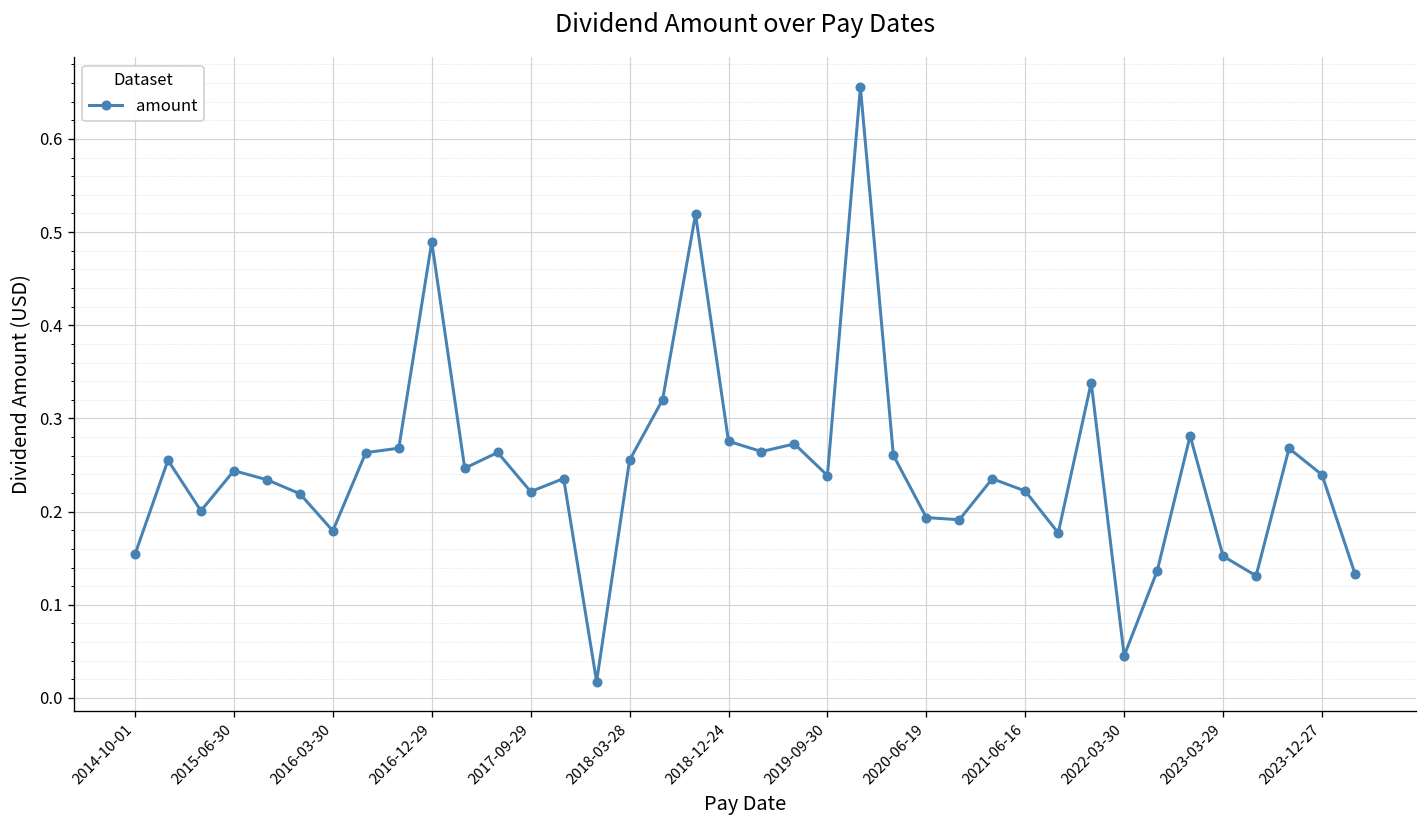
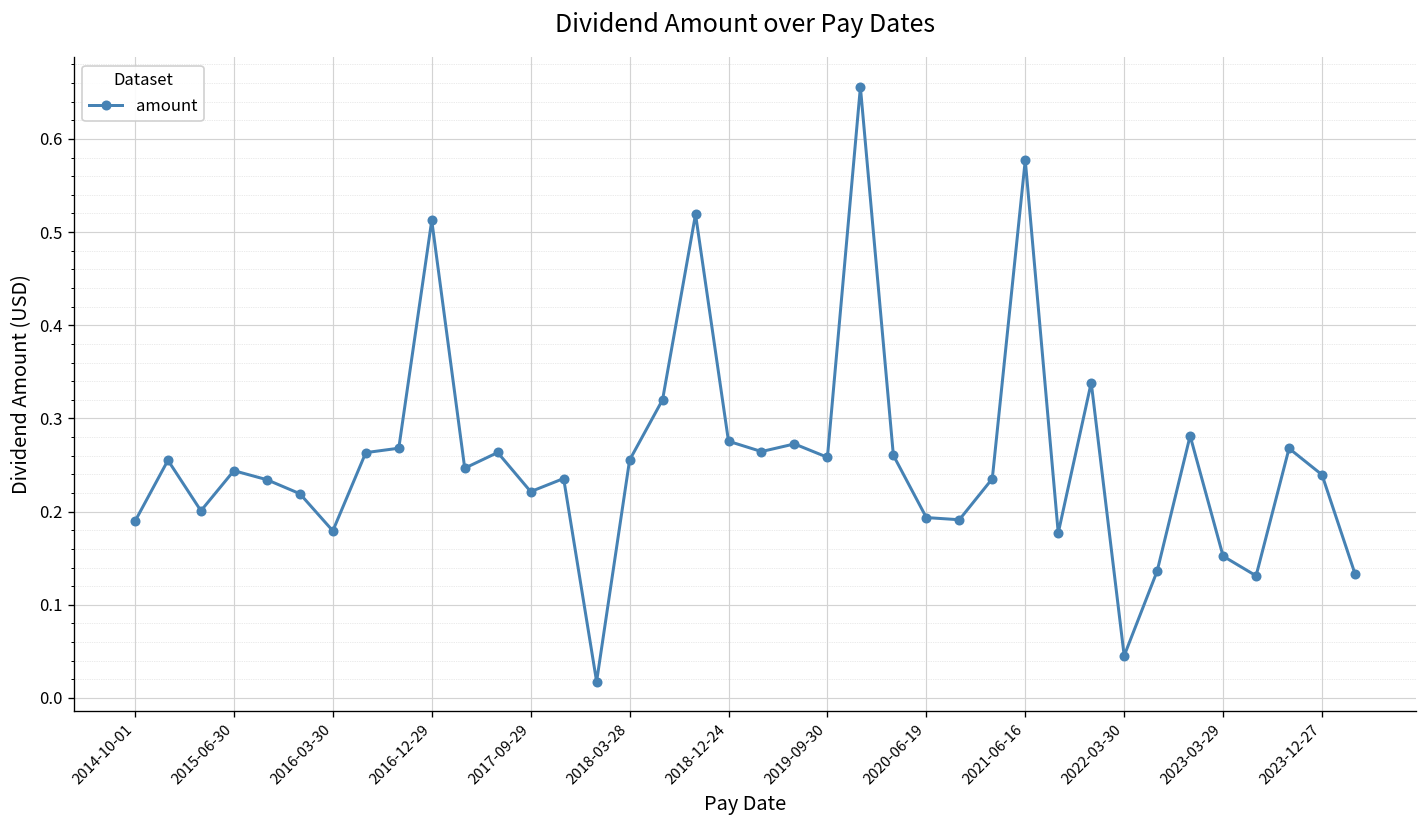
  {
-   "2014-10-01": 0.15,
+   "2014-10-01": 0.19,
    "2015-06-30": 0.24,
    "2016-03-30": 0.18,
-   "2016-12-29": 0.49,
+   "2016-12-29": 0.51,
    "2017-09-29": 0.22,
    "2018-03-28": 0.26,
    "2018-12-24": 0.28,
-   "2019-09-30": 0.24,
+   "2019-09-30": 0.26,
    "2020-06-19": 0.19,
-   "2021-06-16": 0.22,
+   "2021-06-16": 0.58,
    "2022-03-30": 0.05,
    "2023-03-29": 0.15,
    "2023-12-27": 0.24
  }
